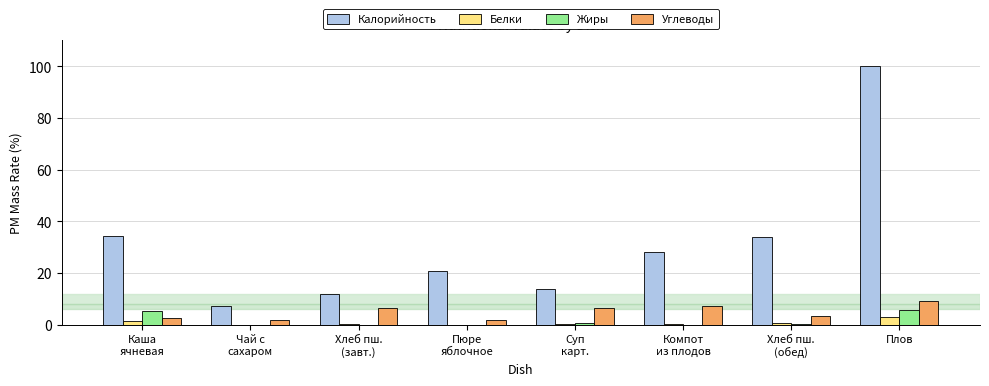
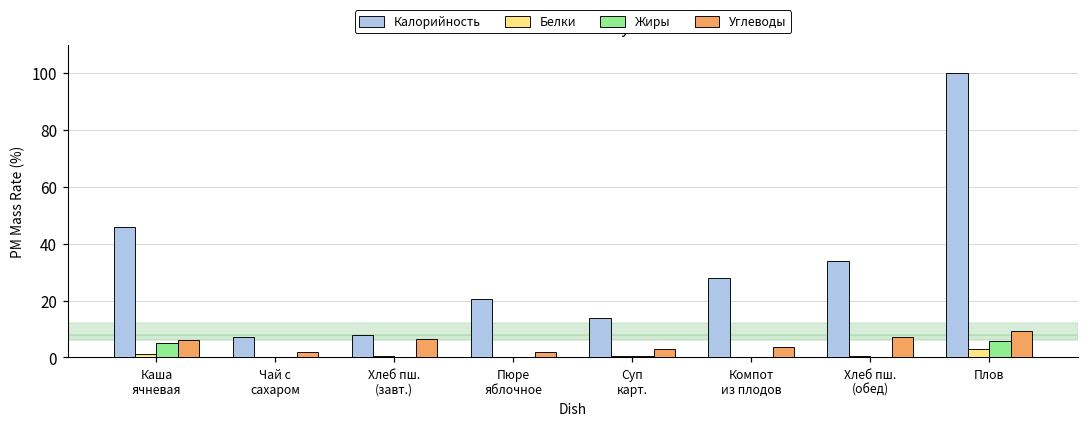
  {
    "Калорийность": {
-     "Каша ячневая": 34,
+     "Каша ячневая": 46,
      "Чай с сахаром": 7,
-     "Хлеб пш. (завт.)": 12,
+     "Хлеб пш. (завт.)": 8,
      "Пюре яблочное": 21,
      "Суп карт.": 14,
      "Компот из плодов": 28,
      "Хлеб пш. (обед)": 34,
      "Плов": 100
    },
    "Белки": {
      "Каша ячневая": 1,
      "Пюре яблочное": 0,
      "Плов": 3
    },
    "Жиры": {
      "Каша ячневая": 5,
      "Пюре яблочное": 0,
      "Компот из плодов": 0,
      "Плов": 6
    },
    "Углеводы": {
-     "Каша ячневая": 2,
+     "Каша ячневая": 6,
      "Чай с сахаром": 2,
      "Хлеб пш. (завт.)": 7,
      "Пюре яблочное": 2,
-     "Суп карт.": 6,
-     "Компот из плодов": 7,
-     "Хлеб пш. (обед)": 3,
+     "Суп карт.": 3,
+     "Компот из плодов": 4,
+     "Хлеб пш. (обед)": 7,
      "Плов": 9
    }
  }
